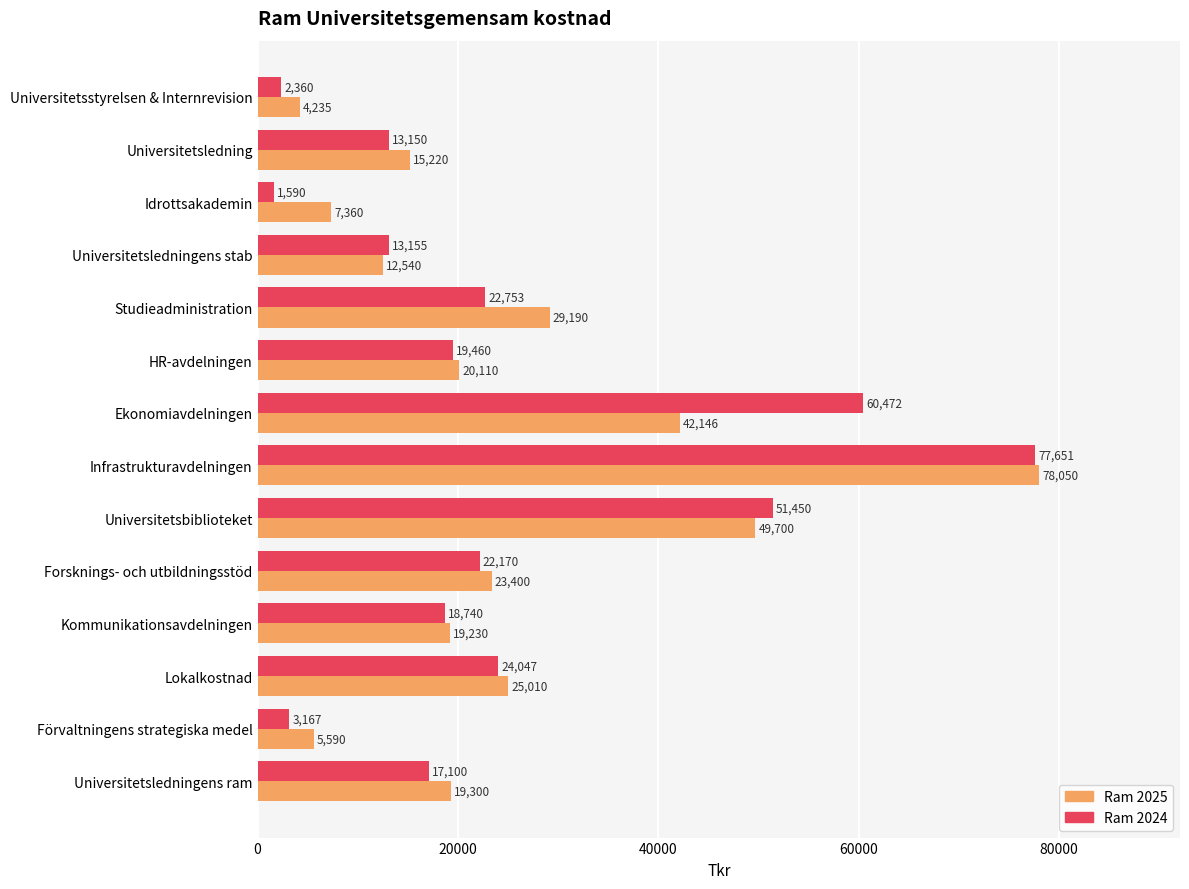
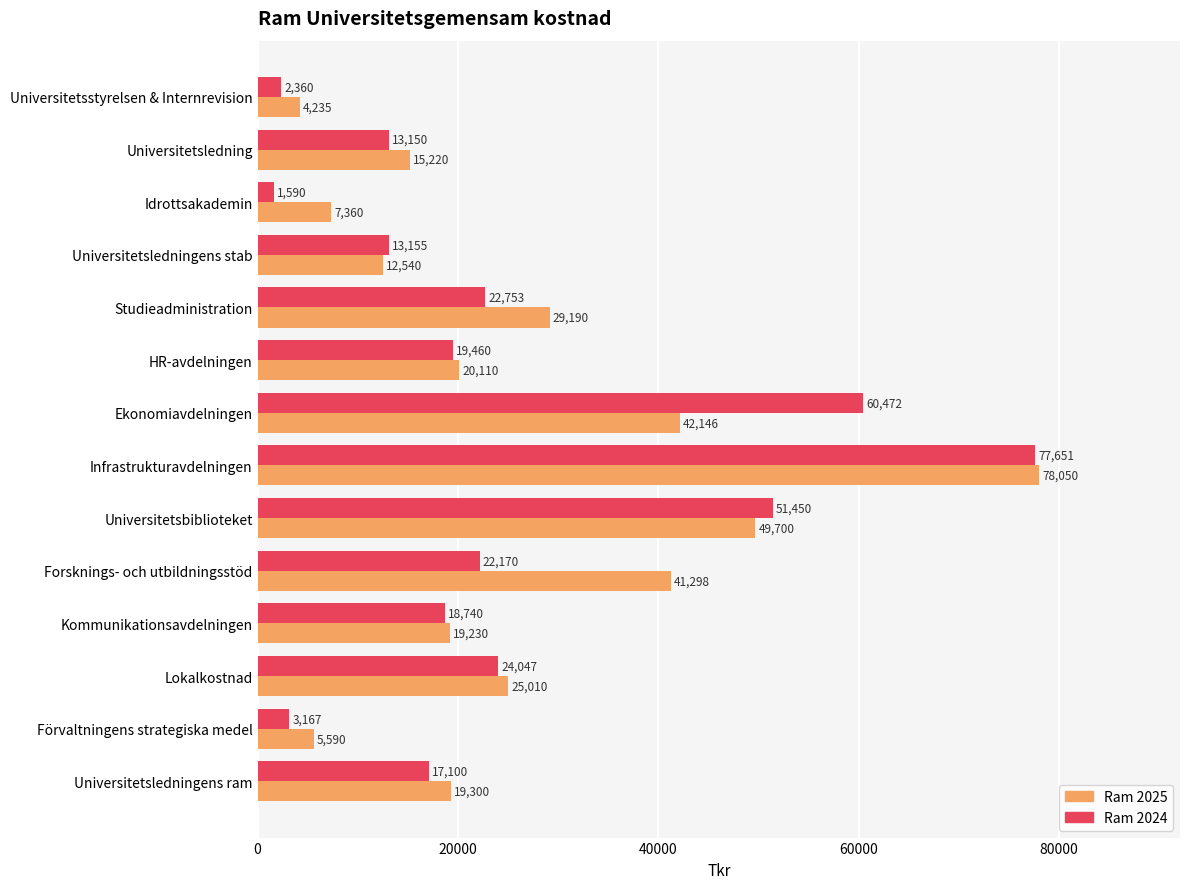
  {
    "Ram 2025": {
      "Universitetsstyrelsen & Internrevision": "4,235",
      "Universitetsledning": "15,220",
      "Idrottsakademin": "7,360",
      "Universitetsledningens stab": "12,540",
      "Studieadministration": "29,190",
      "HR-avdelningen": "20,110",
      "Ekonomiavdelningen": "42,146",
      "Infrastrukturavdelningen": "78,050",
      "Universitetsbiblioteket": "49,700",
-     "Forsknings- och utbildningsstöd": "23,400",
+     "Forsknings- och utbildningsstöd": "41,298",
      "Kommunikationsavdelningen": "19,230",
      "Lokalkostnad": "25,010",
      "Förvaltningens strategiska medel": "5,590",
      "Universitetsledningens ram": "19,300"
    },
    "Ram 2024": {
      "Universitetsstyrelsen & Internrevision": "2,360",
      "Universitetsledning": "13,150",
      "Idrottsakademin": "1,590",
      "Universitetsledningens stab": "13,155",
      "Studieadministration": "22,753",
      "HR-avdelningen": "19,460",
      "Ekonomiavdelningen": "60,472",
      "Infrastrukturavdelningen": "77,651",
      "Universitetsbiblioteket": "51,450",
      "Forsknings- och utbildningsstöd": "22,170",
      "Kommunikationsavdelningen": "18,740",
      "Lokalkostnad": "24,047",
      "Förvaltningens strategiska medel": "3,167",
      "Universitetsledningens ram": "17,100"
    }
  }
